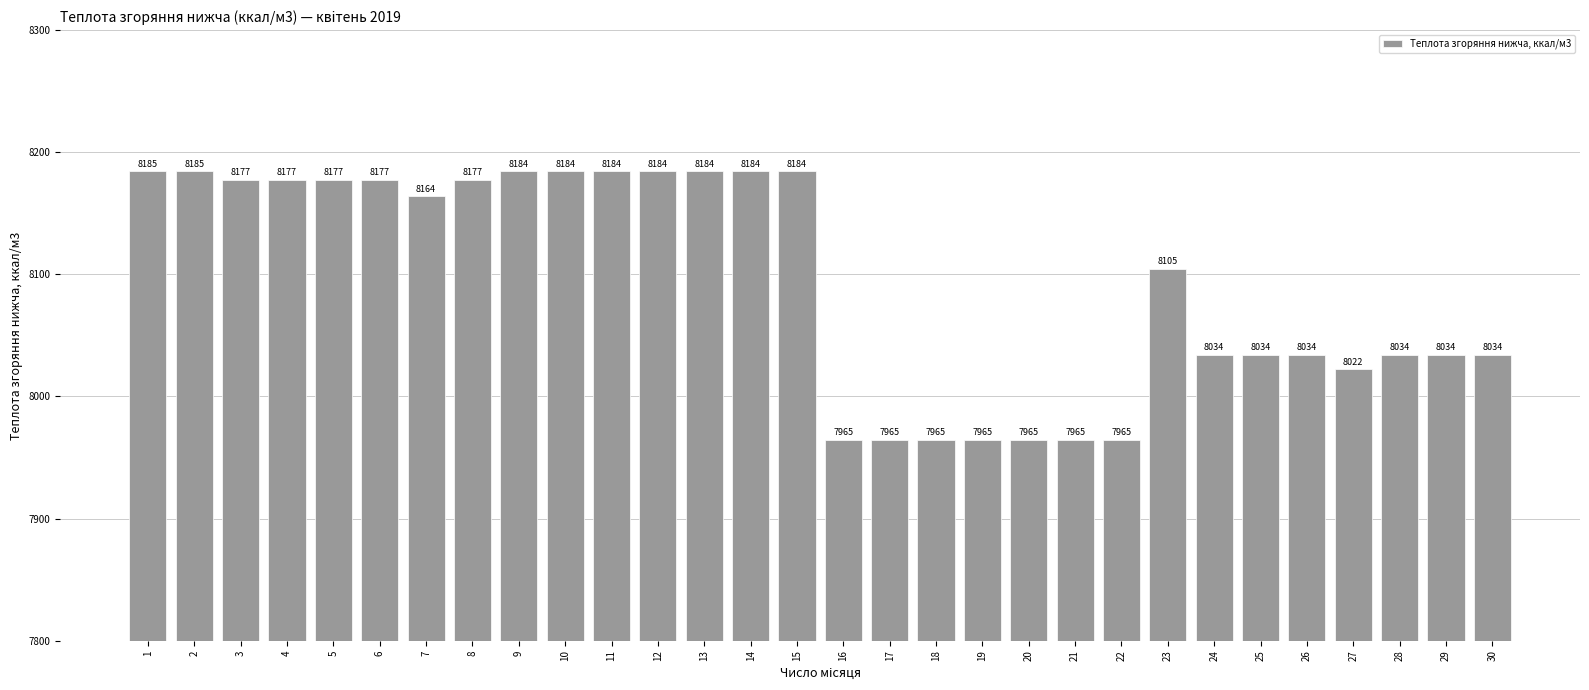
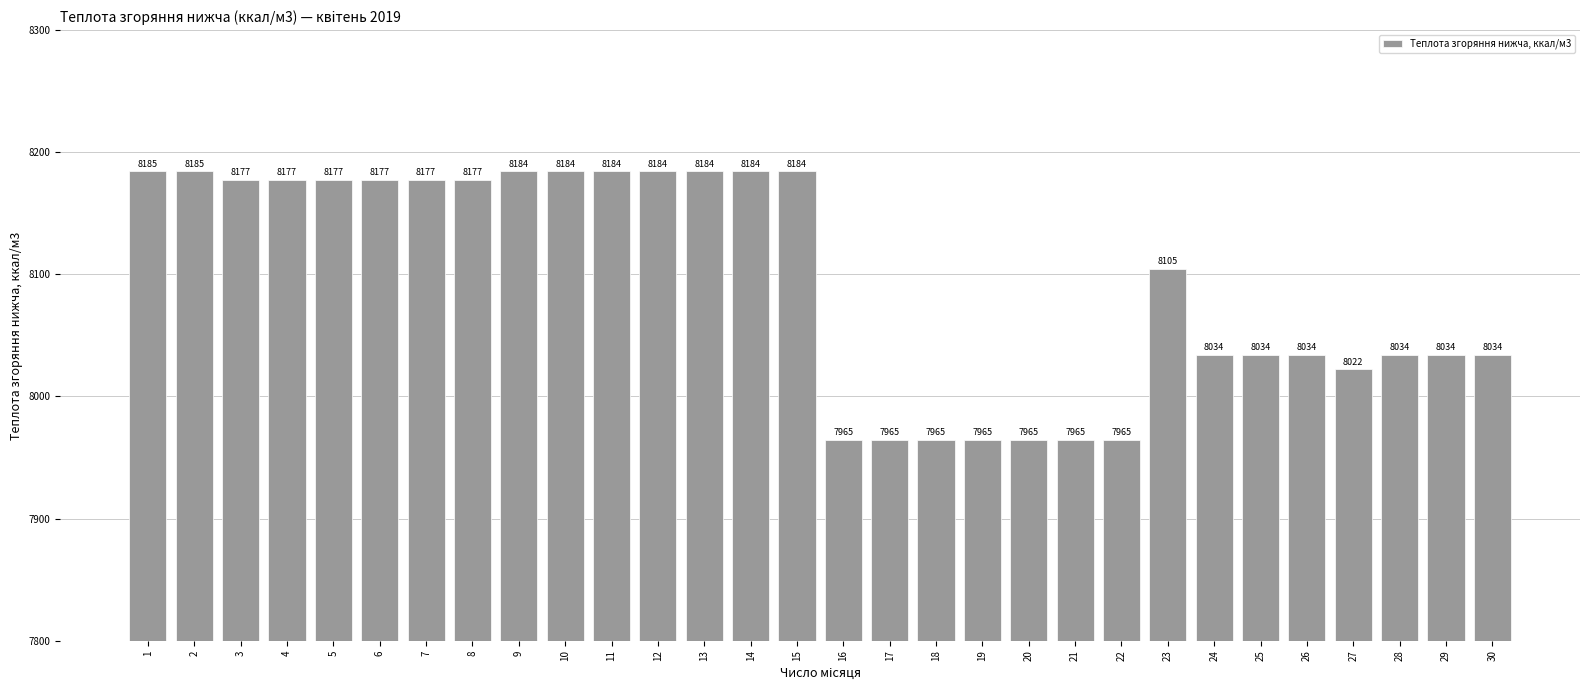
  {
    "1": 8185,
    "2": 8185,
    "3": 8177,
    "4": 8177,
    "5": 8177,
    "6": 8177,
-   "7": 8164,
+   "7": 8177,
    "8": 8177,
    "9": 8184,
    "10": 8184,
    "11": 8184,
    "12": 8184,
    "13": 8184,
    "14": 8184,
    "15": 8184,
    "16": 7965,
    "17": 7965,
    "18": 7965,
    "19": 7965,
    "20": 7965,
    "21": 7965,
    "22": 7965,
    "23": 8105,
    "24": 8034,
    "25": 8034,
    "26": 8034,
    "27": 8022,
    "28": 8034,
    "29": 8034,
    "30": 8034
  }
